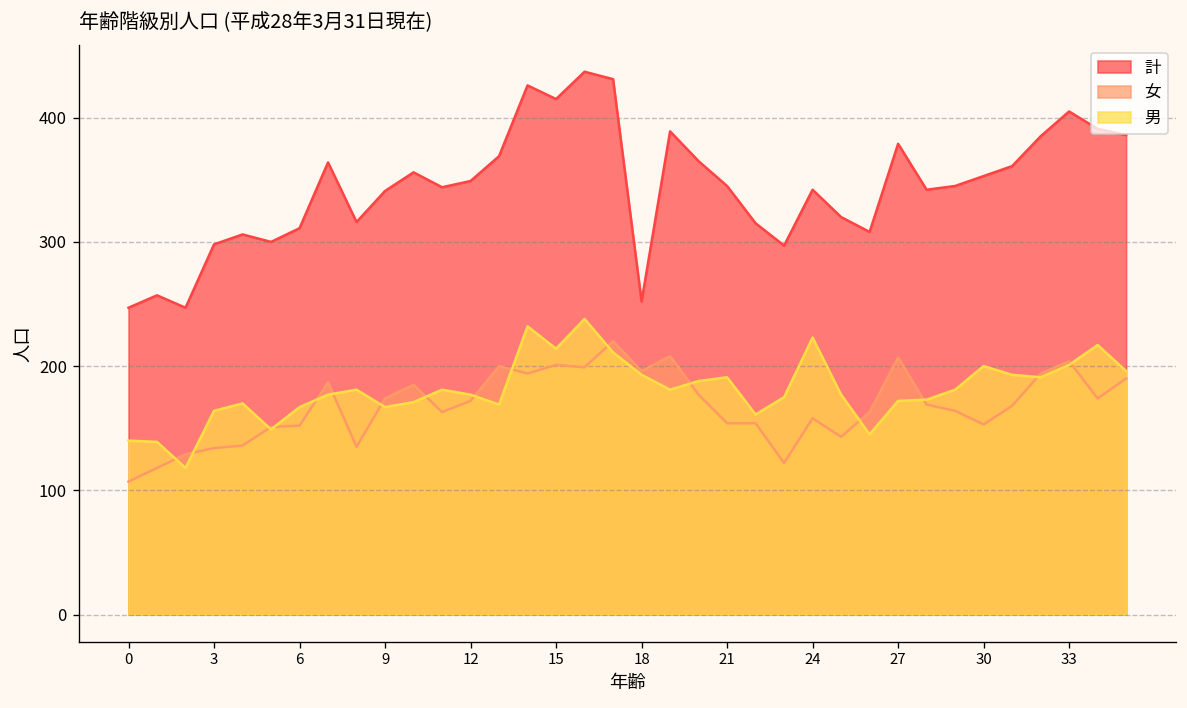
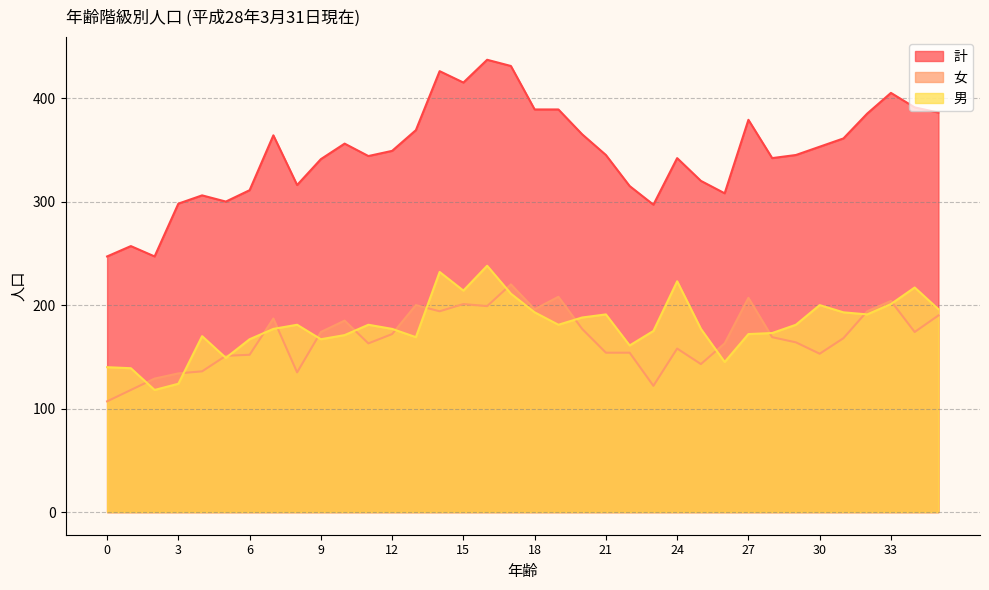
  {
    "計": {
      "0": 247,
      "3": 298,
      "6": 311,
      "9": 341,
      "12": 349,
      "15": 415,
-     "18": 252,
+     "18": 389,
      "21": 345,
      "24": 342,
      "27": 379,
      "30": 353,
      "33": 405
    },
    "女": {
      "0": 107,
      "3": 134,
      "6": 152,
      "9": 174,
      "12": 172,
      "15": 201,
      "18": 196,
      "21": 154,
      "24": 158,
      "27": 207,
      "30": 153,
      "33": 204
    },
    "男": {
      "0": 140,
-     "3": 164,
+     "3": 124,
      "6": 167,
      "9": 167,
      "12": 177,
      "15": 214,
      "18": 193,
      "21": 191,
      "24": 223,
      "27": 172,
      "30": 200,
      "33": 201
    }
  }
